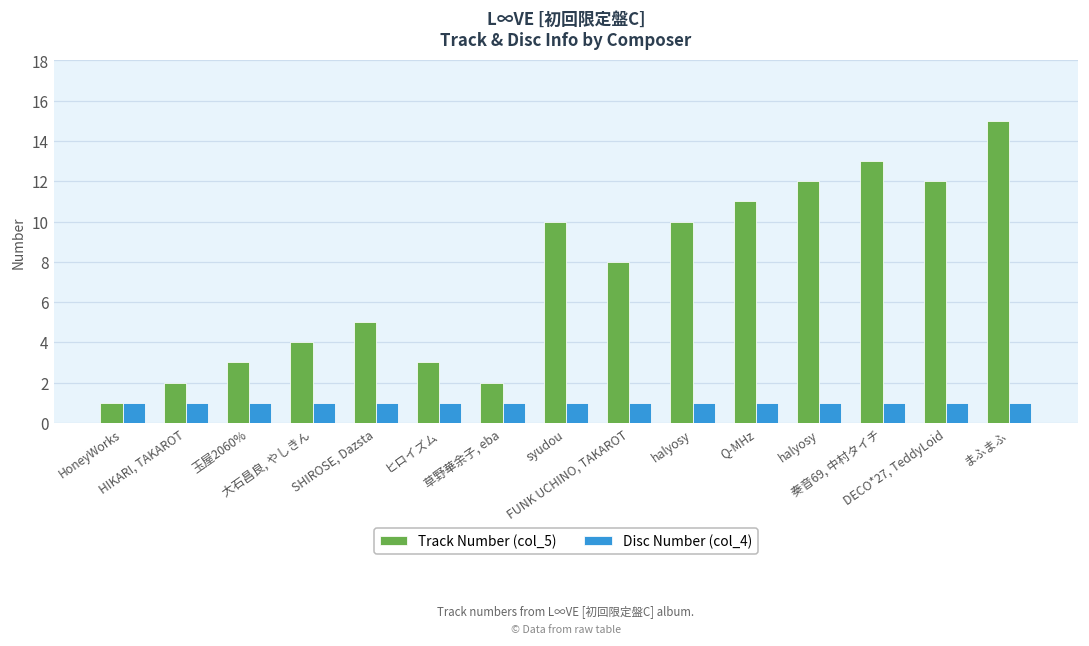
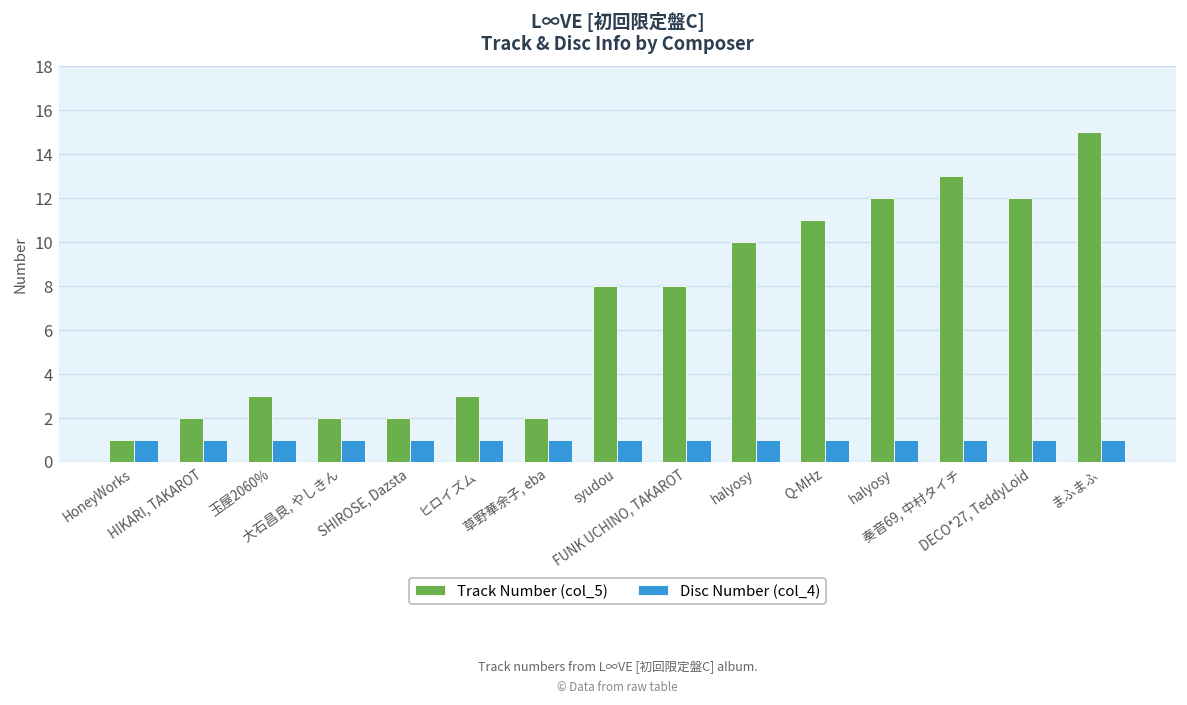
  {
    "Track Number (col_5)": {
      "HoneyWorks": 1,
      "HIKARI, TAKAROT": 2,
      "玉屋2060%": 3,
-     "大石昌良, やしきん": 4,
-     "SHIROSE, Dazsta": 5,
+     "大石昌良, やしきん": 2,
+     "SHIROSE, Dazsta": 2,
      "ヒロイズム": 3,
      "草野華余子, eba": 2,
-     "syudou": 10,
+     "syudou": 8,
      "FUNK UCHINO, TAKAROT": 8,
      "Q-MHz": 11,
      "奏音69, 中村タイチ": 13,
      "DECO*27, TeddyLoid": 12,
      "まふまふ": 15
    },
    "Disc Number (col_4)": {
      "HoneyWorks": 1,
      "HIKARI, TAKAROT": 1,
      "玉屋2060%": 1,
      "大石昌良, やしきん": 1,
      "SHIROSE, Dazsta": 1,
      "ヒロイズム": 1,
      "草野華余子, eba": 1,
      "syudou": 1,
      "FUNK UCHINO, TAKAROT": 1,
      "Q-MHz": 1,
      "奏音69, 中村タイチ": 1,
      "DECO*27, TeddyLoid": 1,
      "まふまふ": 1
    }
  }
